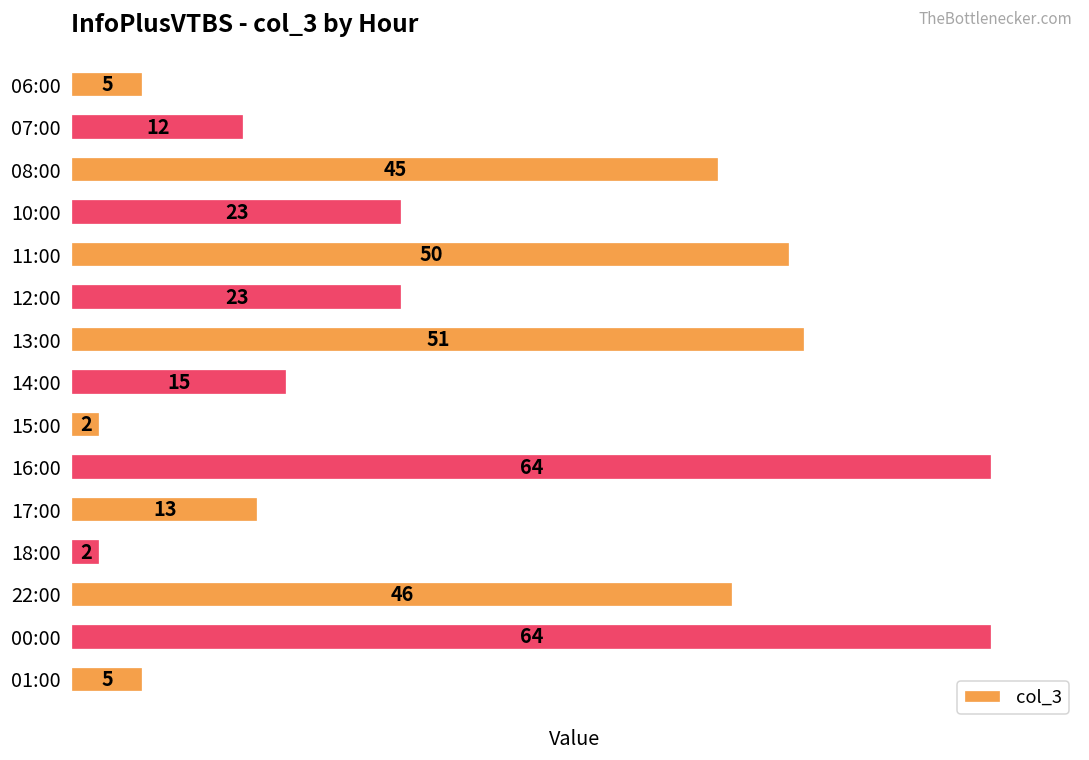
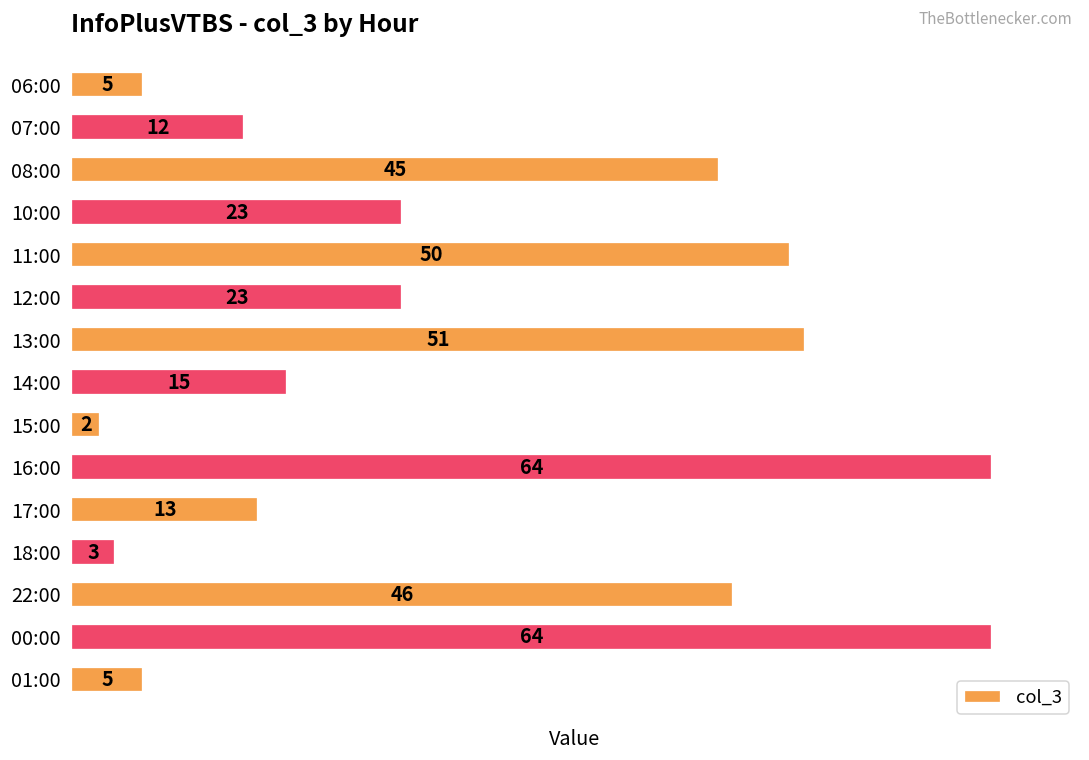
  {
    "06:00": 5,
    "07:00": 12,
    "08:00": 45,
    "10:00": 23,
    "11:00": 50,
    "12:00": 23,
    "13:00": 51,
    "14:00": 15,
    "15:00": 2,
    "16:00": 64,
    "17:00": 13,
-   "18:00": 2,
+   "18:00": 3,
    "22:00": 46,
    "00:00": 64,
    "01:00": 5
  }
